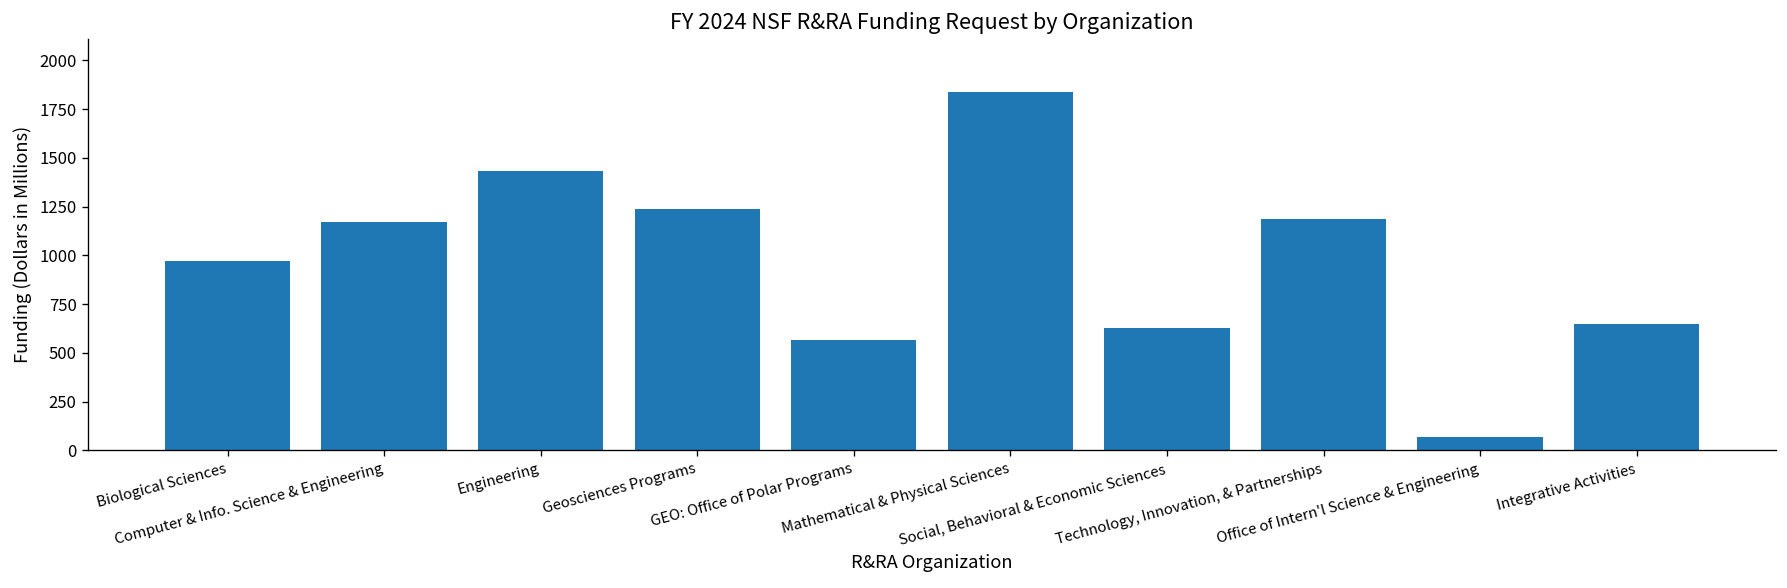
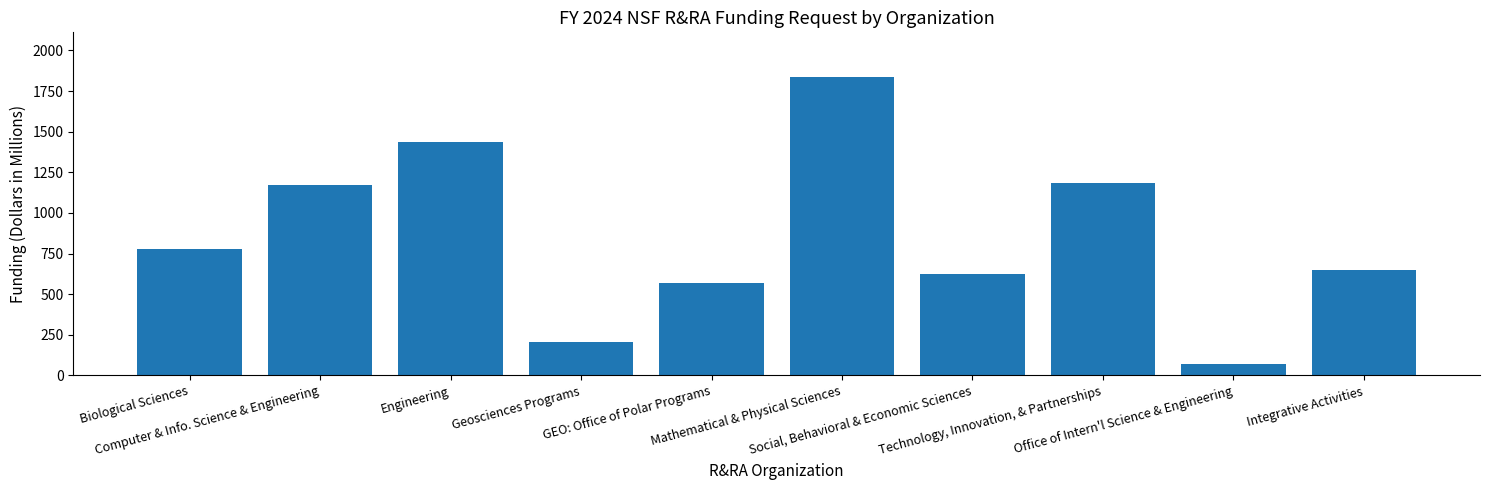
  {
-   "Biological Sciences": 970,
+   "Biological Sciences": 780,
    "Computer & Info. Science & Engineering": 1170,
    "Engineering": 1430,
-   "Geosciences Programs": 1240,
+   "Geosciences Programs": 200,
    "GEO: Office of Polar Programs": 570,
    "Mathematical & Physical Sciences": 1840,
    "Social, Behavioral & Economic Sciences": 630,
    "Technology, Innovation, & Partnerships": 1190,
    "Office of Intern'l Science & Engineering": 70,
    "Integrative Activities": 650
  }
